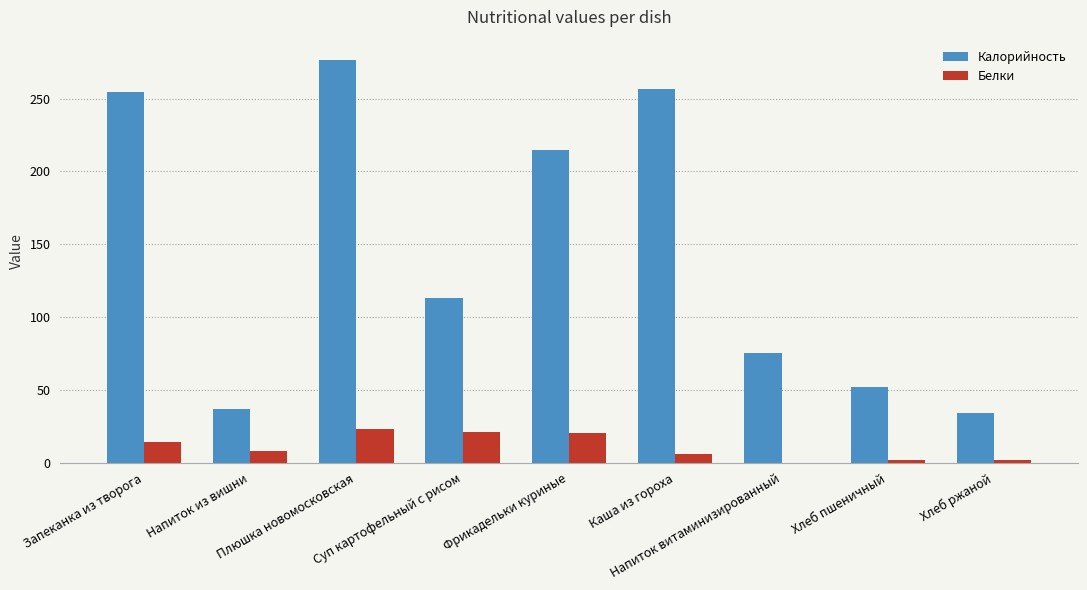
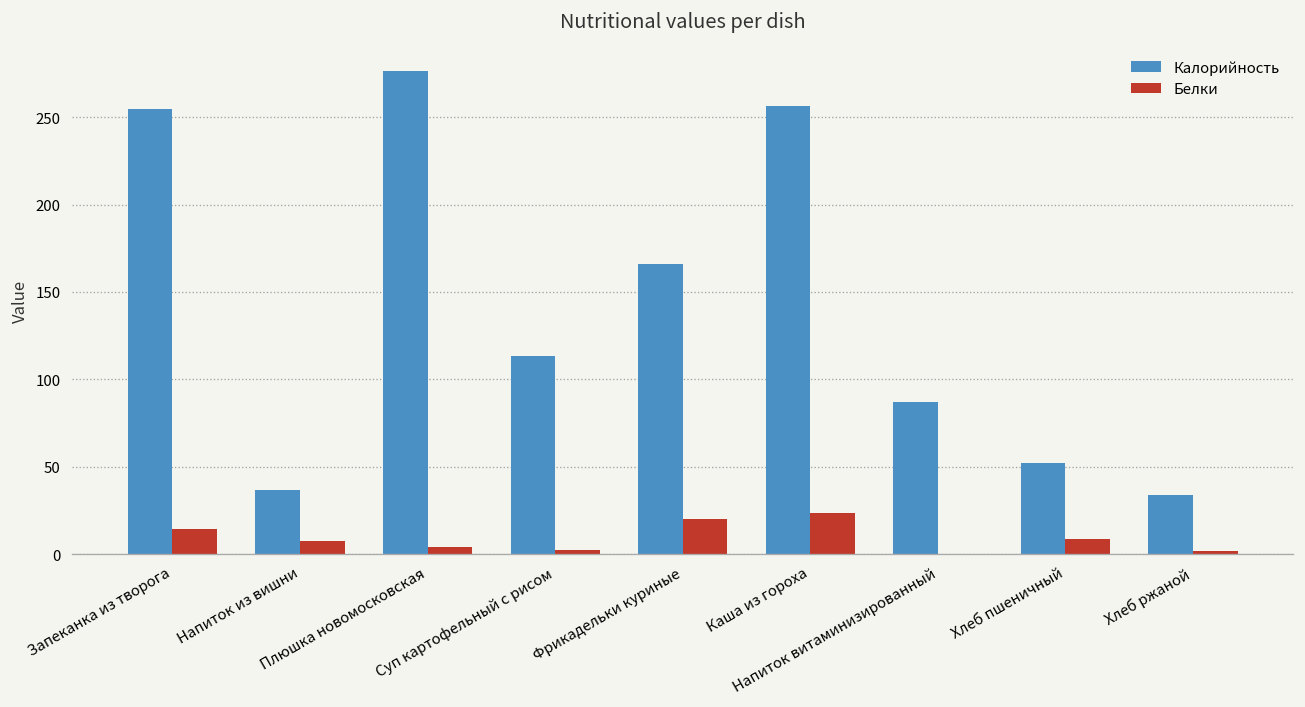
  {
    "Калорийность": {
      "Запеканка из творога": 254,
      "Напиток из вишни": 37,
      "Плюшка новомосковская": 277,
      "Суп картофельный с рисом": 113,
-     "Фрикадельки куриные": 215,
+     "Фрикадельки куриные": 166,
      "Каша из гороха": 257,
-     "Напиток витаминизированный": 75,
+     "Напиток витаминизированный": 87,
      "Хлеб пшеничный": 52,
      "Хлеб ржаной": 34
    },
    "Белки": {
      "Запеканка из творога": 14,
      "Напиток из вишни": 8,
-     "Плюшка новомосковская": 23,
-     "Суп картофельный с рисом": 21,
+     "Плюшка новомосковская": 4,
+     "Суп картофельный с рисом": 3,
      "Фрикадельки куриные": 20,
-     "Каша из гороха": 6,
+     "Каша из гороха": 23,
      "Напиток витаминизированный": 0,
-     "Хлеб пшеничный": 2,
+     "Хлеб пшеничный": 8,
      "Хлеб ржаной": 2
    }
  }
